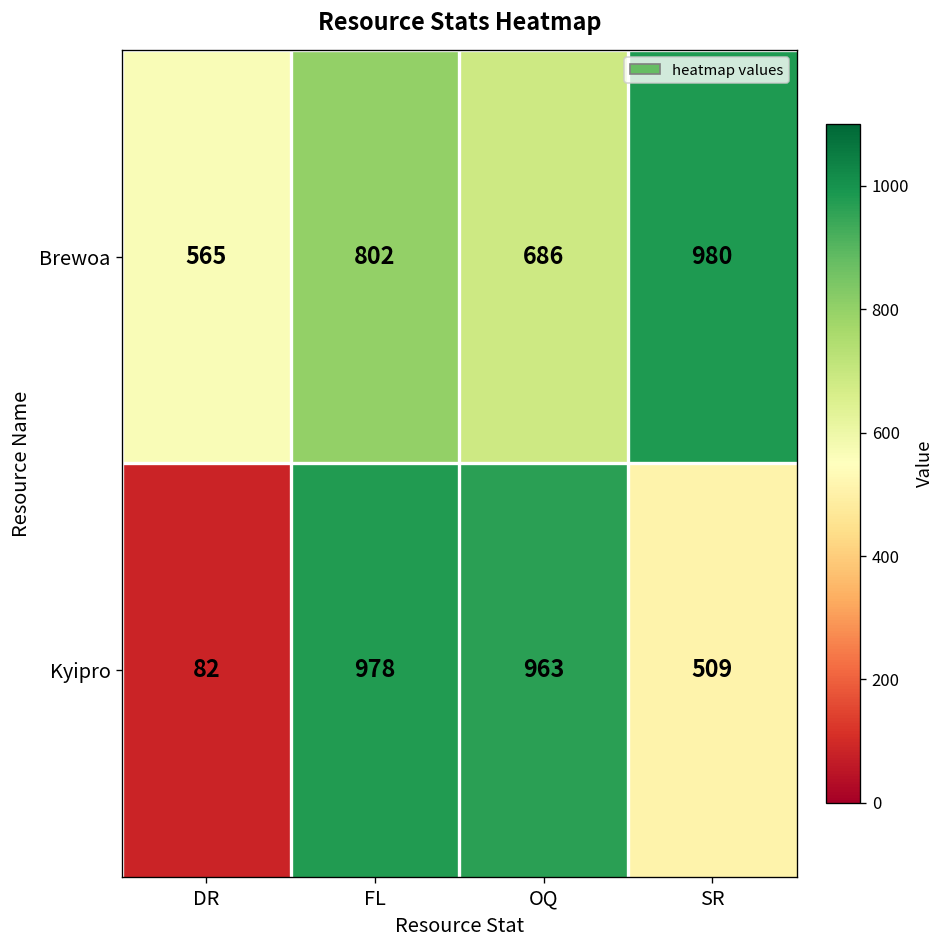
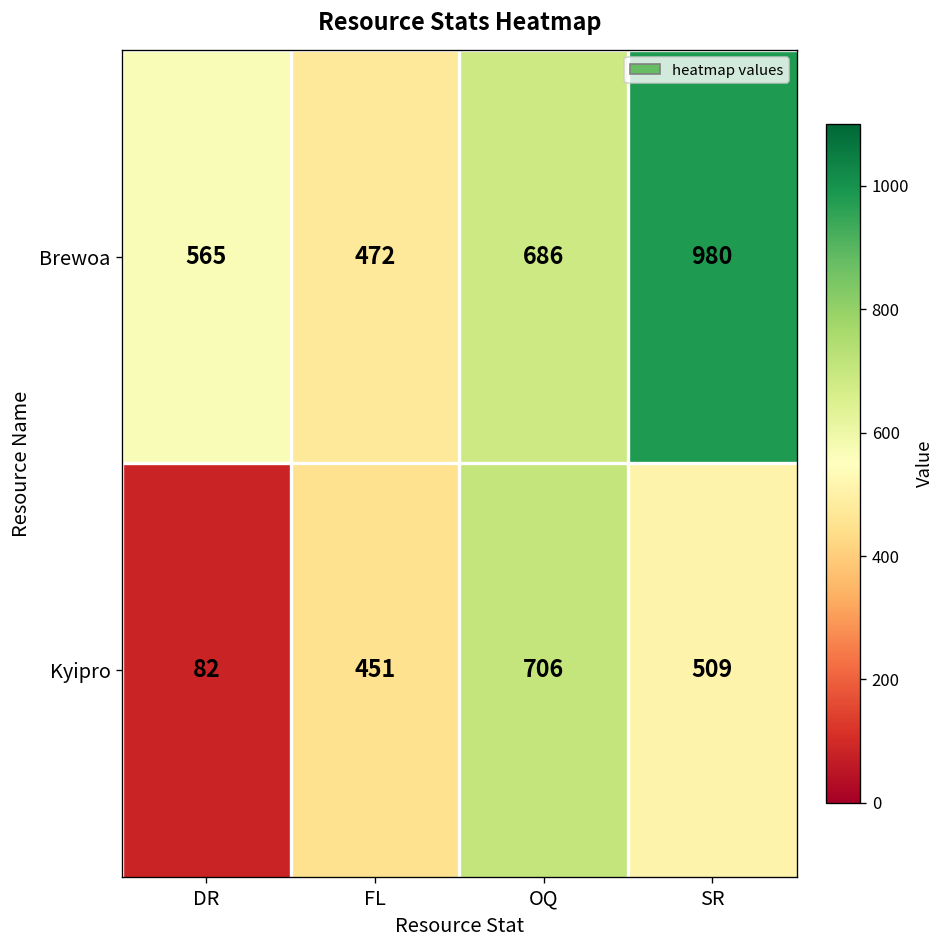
  {
    "Brewoa": {
      "DR": 565,
-     "FL": 802,
+     "FL": 472,
      "OQ": 686,
      "SR": 980
    },
    "Kyipro": {
      "DR": 82,
-     "FL": 978,
-     "OQ": 963,
+     "FL": 451,
+     "OQ": 706,
      "SR": 509
    }
  }
